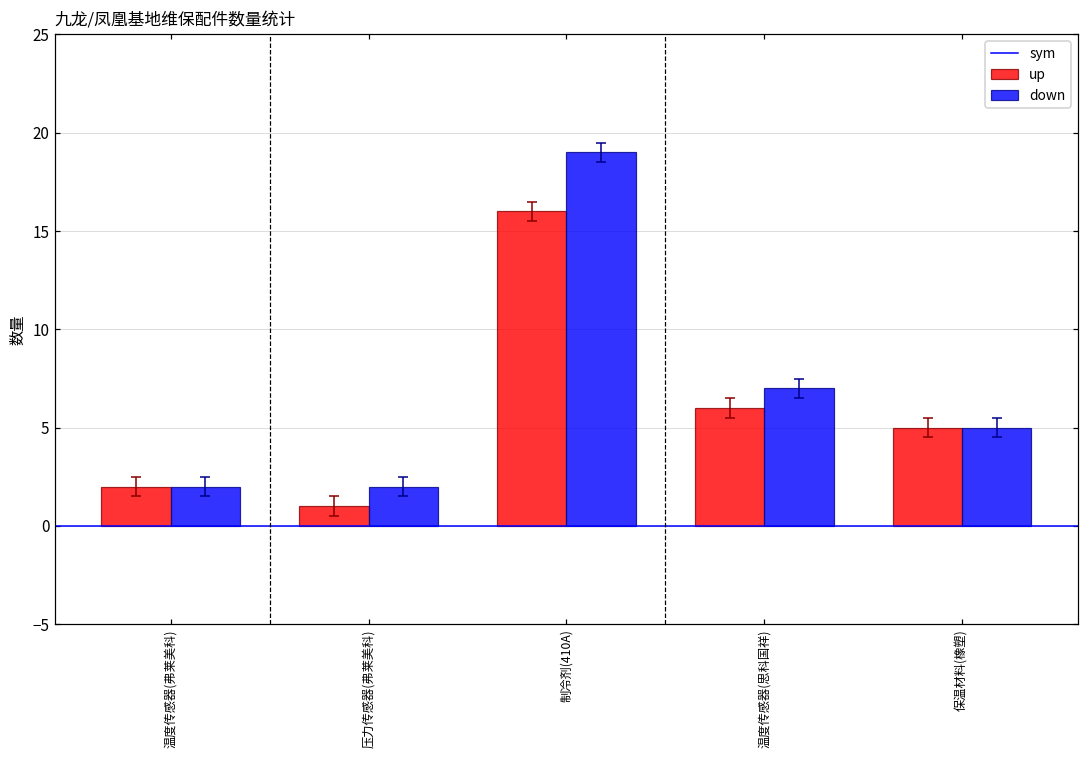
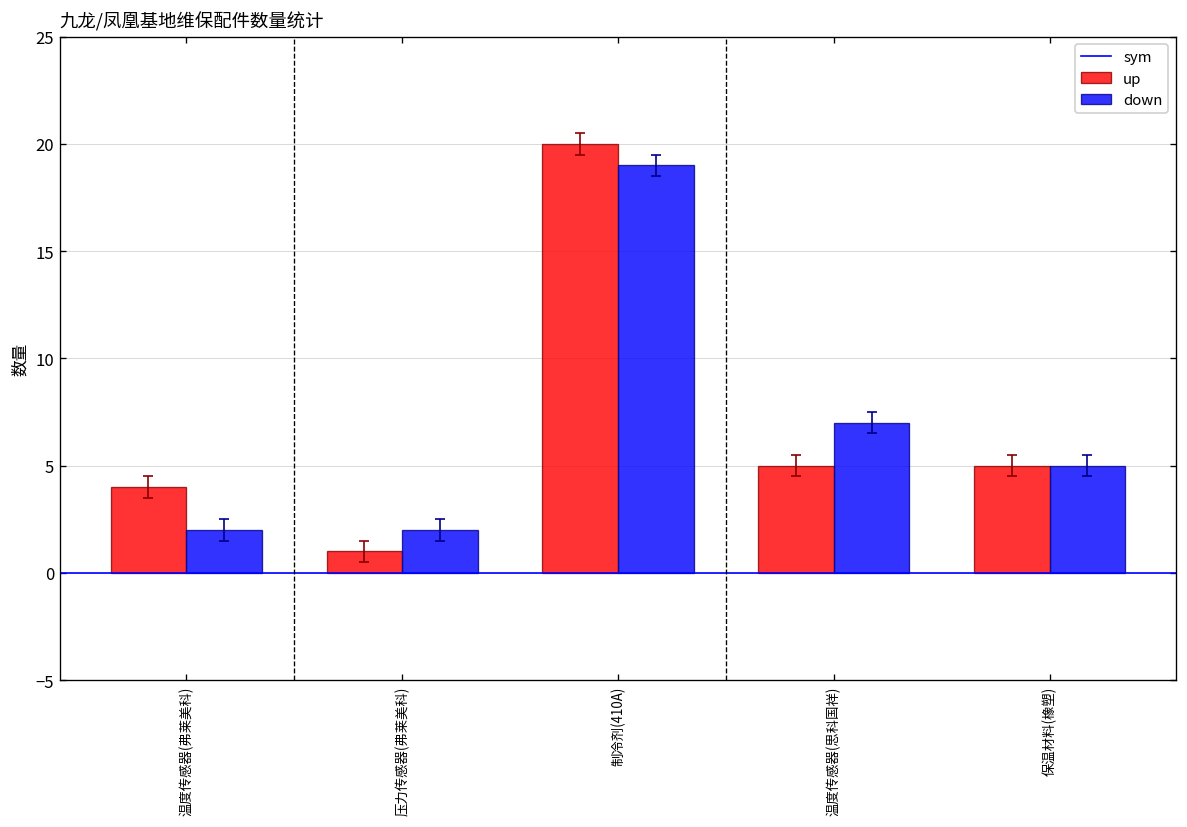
  {
    "up": {
-     "温度传感器(弗莱美科)": 2,
+     "温度传感器(弗莱美科)": 4,
      "压力传感器(弗莱美科)": 1,
-     "制冷剂(410A)": 16,
-     "温度传感器(思科国祥)": 6,
+     "制冷剂(410A)": 20,
+     "温度传感器(思科国祥)": 5,
      "保温材料(橡塑)": 5
    },
    "down": {
      "温度传感器(弗莱美科)": 2,
      "压力传感器(弗莱美科)": 2,
      "制冷剂(410A)": 19,
      "温度传感器(思科国祥)": 7,
      "保温材料(橡塑)": 5
    }
  }
